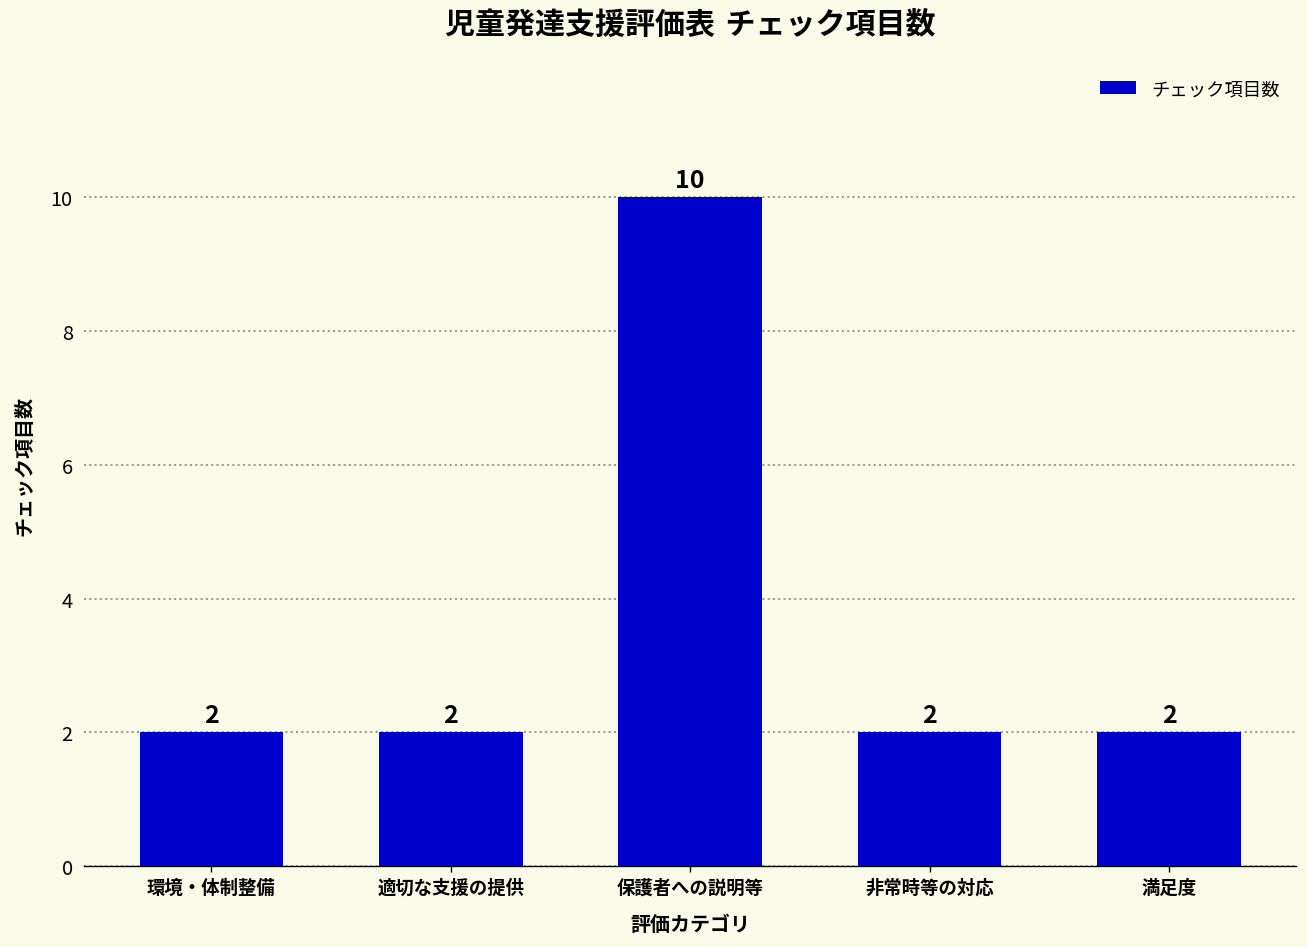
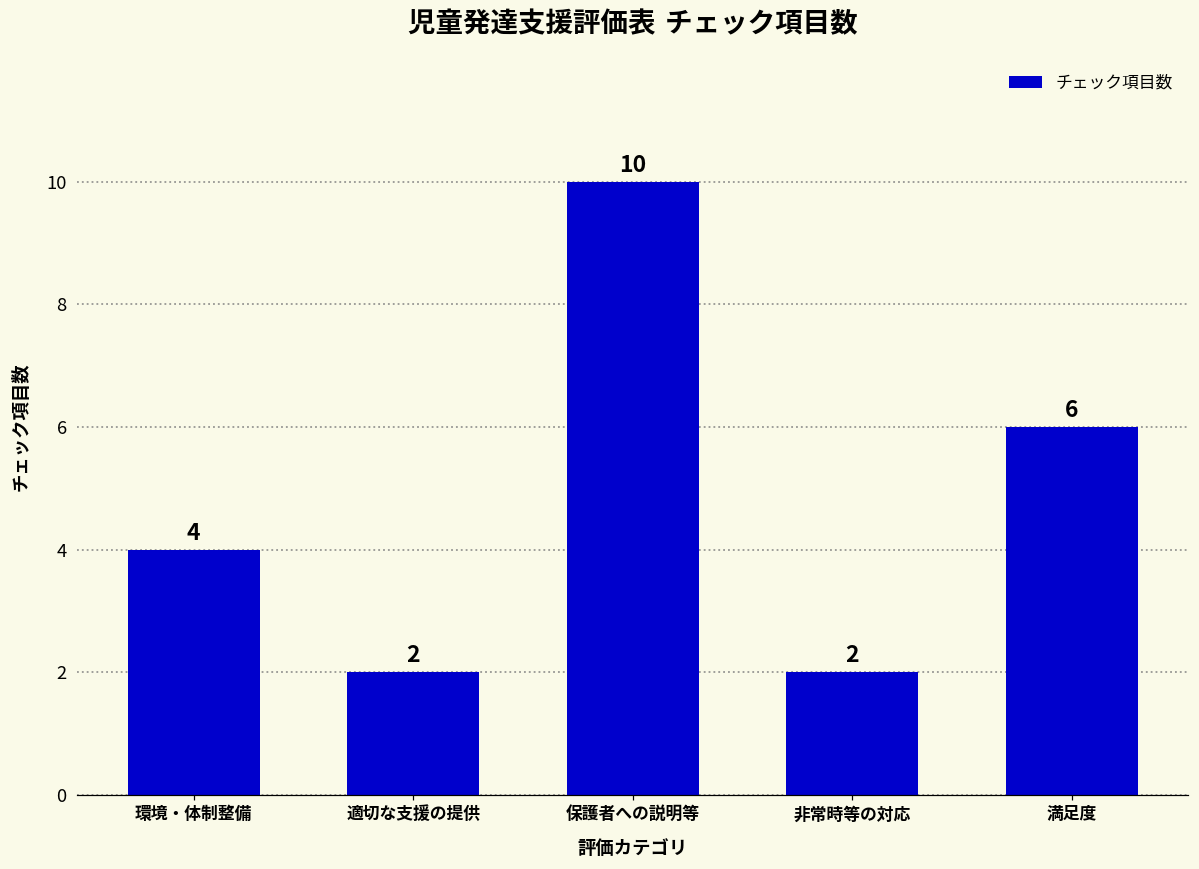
  {
-   "環境・体制整備": 2,
+   "環境・体制整備": 4,
    "適切な支援の提供": 2,
    "保護者への説明等": 10,
    "非常時等の対応": 2,
-   "満足度": 2
+   "満足度": 6
  }
